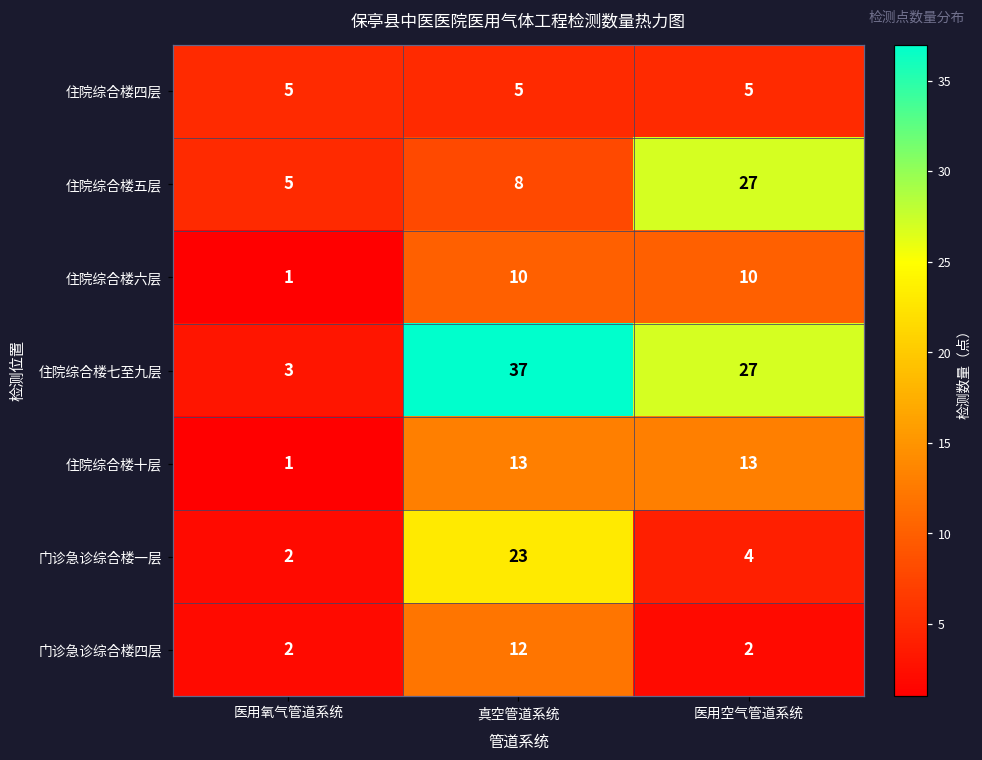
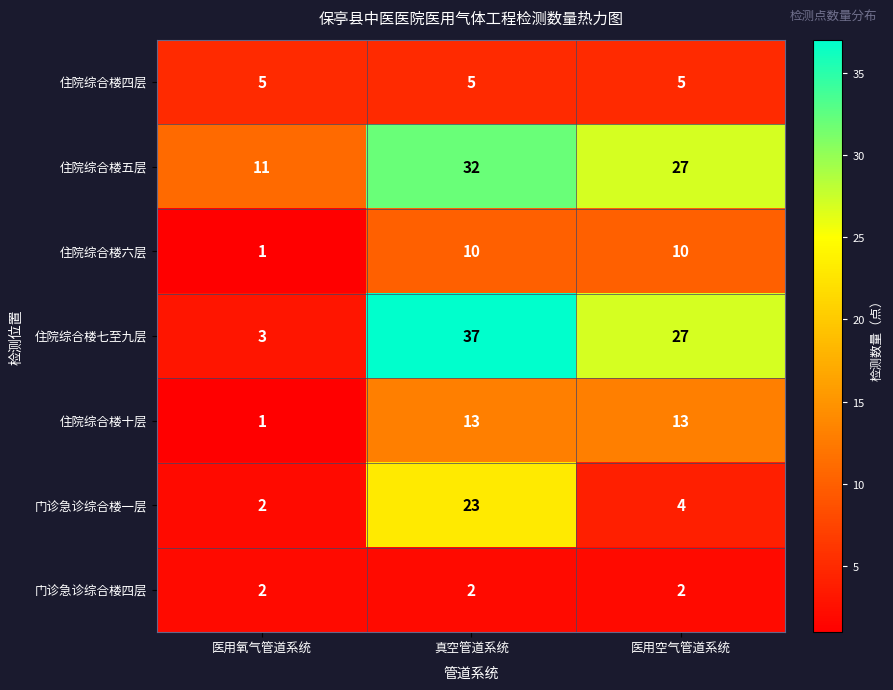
  {
    "住院综合楼四层": {
      "医用氧气管道系统": 5,
      "真空管道系统": 5,
      "医用空气管道系统": 5
    },
    "住院综合楼五层": {
-     "医用氧气管道系统": 5,
-     "真空管道系统": 8,
+     "医用氧气管道系统": 11,
+     "真空管道系统": 32,
      "医用空气管道系统": 27
    },
    "住院综合楼六层": {
      "医用氧气管道系统": 1,
      "真空管道系统": 10,
      "医用空气管道系统": 10
    },
    "住院综合楼七至九层": {
      "医用氧气管道系统": 3,
      "真空管道系统": 37,
      "医用空气管道系统": 27
    },
    "住院综合楼十层": {
      "医用氧气管道系统": 1,
      "真空管道系统": 13,
      "医用空气管道系统": 13
    },
    "门诊急诊综合楼一层": {
      "医用氧气管道系统": 2,
      "真空管道系统": 23,
      "医用空气管道系统": 4
    },
    "门诊急诊综合楼四层": {
      "医用氧气管道系统": 2,
-     "真空管道系统": 12,
+     "真空管道系统": 2,
      "医用空气管道系统": 2
    }
  }
